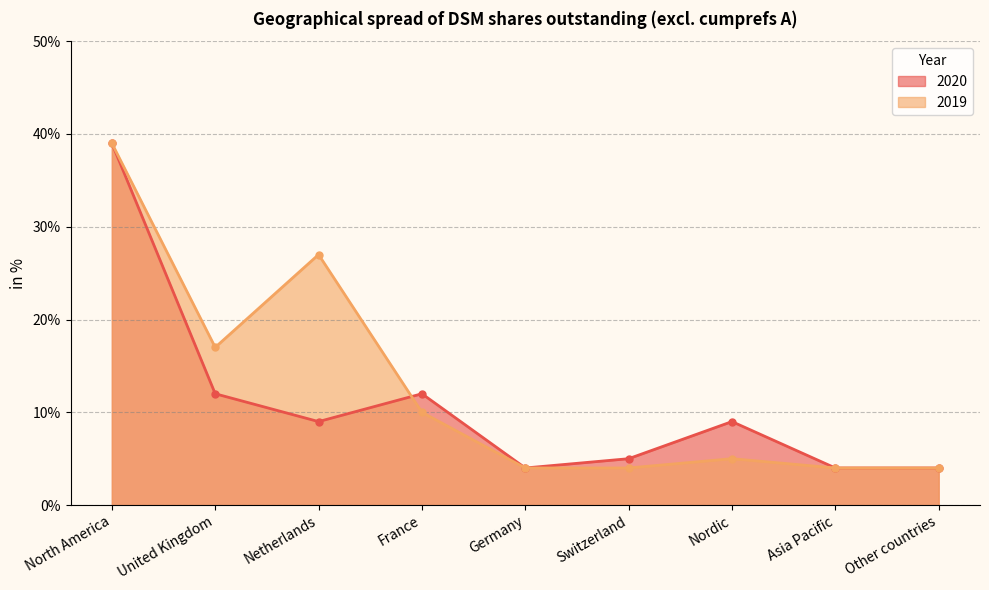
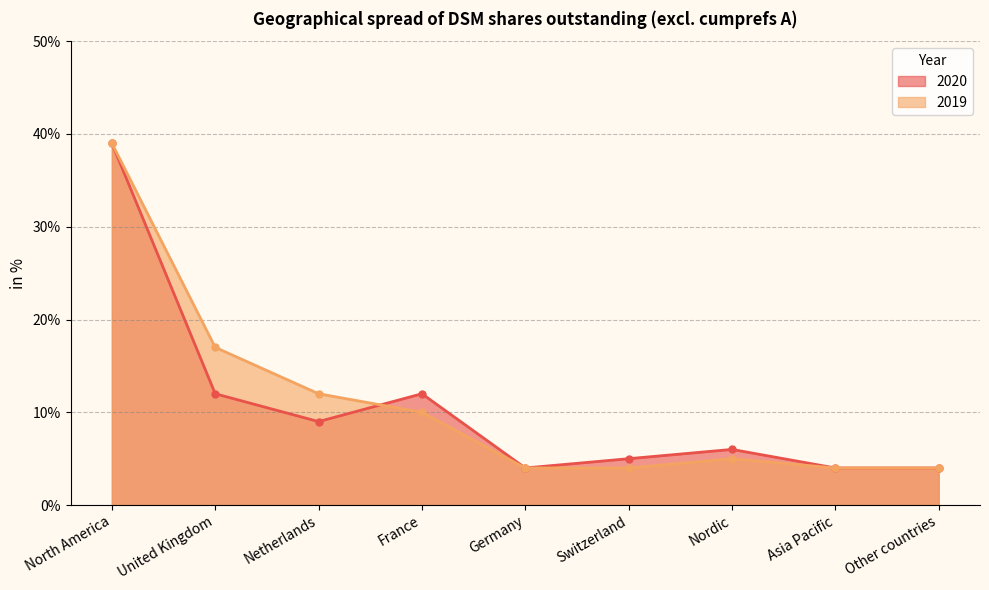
  {
    "2020": {
      "United Kingdom": "12%",
      "Netherlands": "9%",
      "France": "12%",
      "Switzerland": "5%",
-     "Nordic": "9%"
+     "Nordic": "6%"
    },
    "2019": {
      "United Kingdom": "17%",
-     "Netherlands": "27%",
+     "Netherlands": "12%",
      "France": "10%",
      "Switzerland": "4%",
      "Nordic": "5%"
    }
  }
